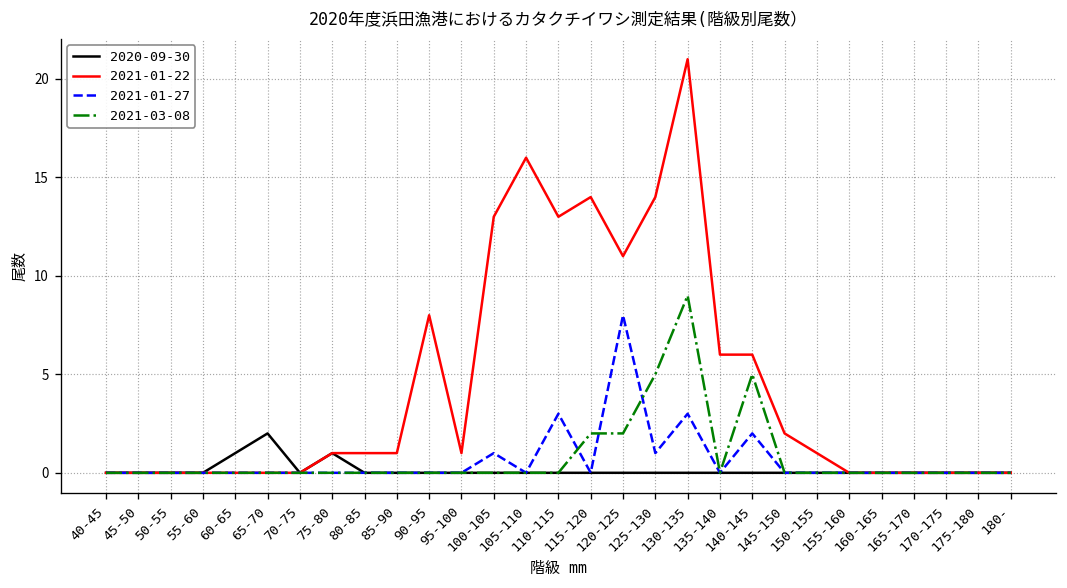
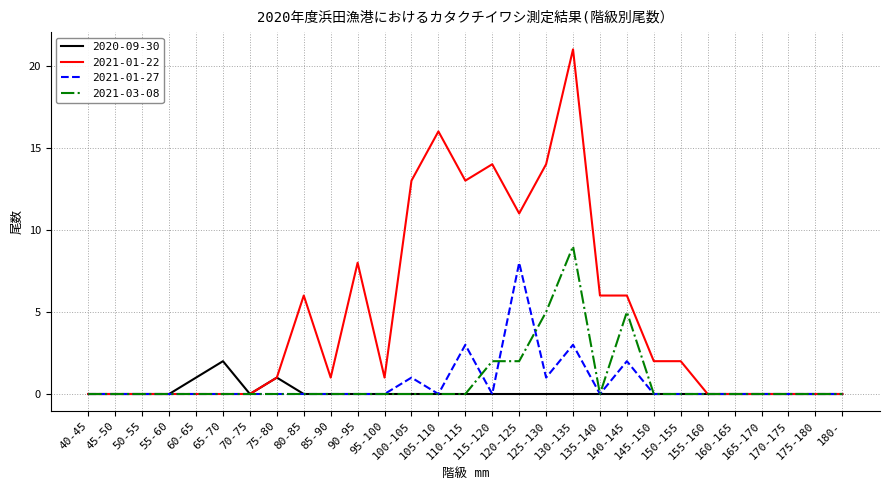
  {
    "2020-09-30": {
      "60-65": 1,
      "65-70": 2,
      "120-125": 0,
      "125-130": 0,
      "130-135": 0,
      "140-145": 0
    },
    "2021-01-22": {
-     "80-85": 1,
+     "80-85": 6,
      "85-90": 1,
      "90-95": 8,
      "95-100": 1,
      "100-105": 13,
      "105-110": 16,
      "110-115": 13,
      "115-120": 14,
      "120-125": 11,
      "125-130": 14,
      "130-135": 21,
      "135-140": 6,
      "140-145": 6,
      "145-150": 2,
-     "150-155": 1
+     "150-155": 2
    },
    "2021-01-27": {
      "100-105": 1,
      "110-115": 3,
      "120-125": 8,
      "125-130": 1,
      "130-135": 3,
      "140-145": 2
    },
    "2021-03-08": {
      "115-120": 2,
      "120-125": 2,
      "125-130": 5,
      "130-135": 9,
      "140-145": 5
    }
  }
